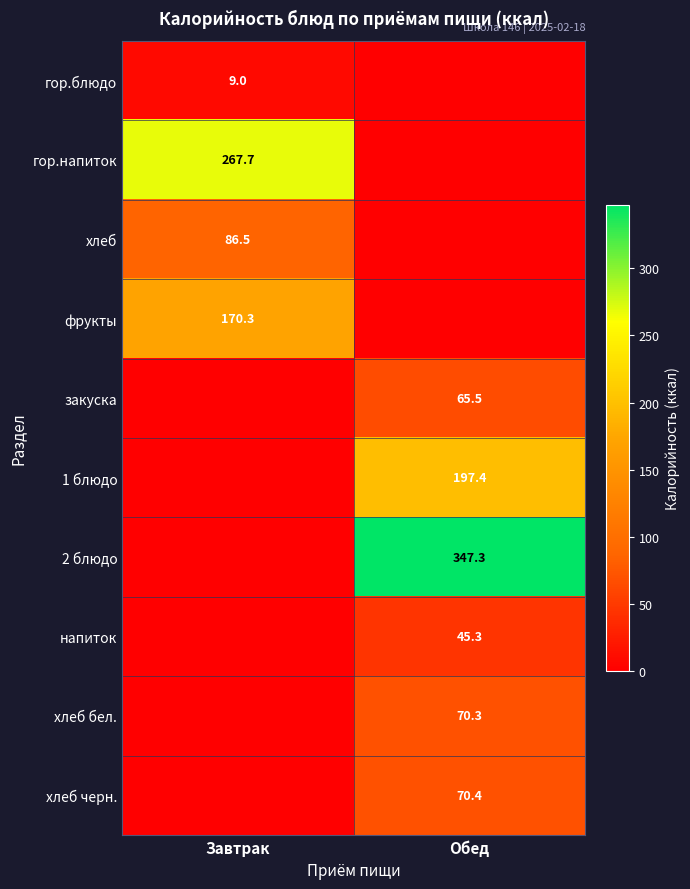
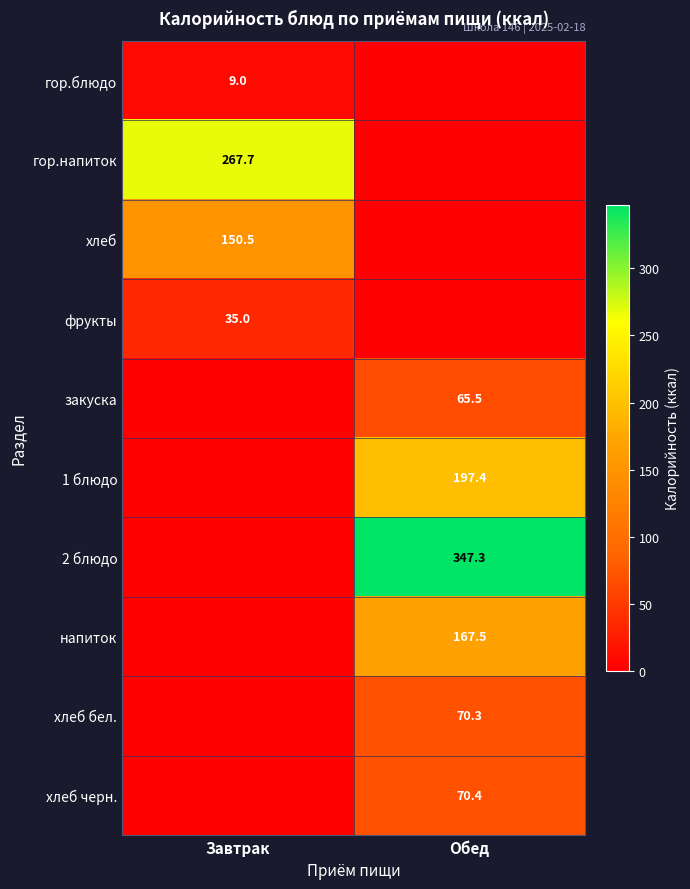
  {
    "гор.блюдо": {
      "Завтрак": 9.0
    },
    "гор.напиток": {
      "Завтрак": 267.7
    },
    "хлеб": {
-     "Завтрак": 86.5
+     "Завтрак": 150.5
    },
    "фрукты": {
-     "Завтрак": 170.3
+     "Завтрак": 35.0
    },
    "закуска": {
      "Обед": 65.5
    },
    "1 блюдо": {
      "Обед": 197.4
    },
    "2 блюдо": {
      "Обед": 347.3
    },
    "напиток": {
-     "Обед": 45.3
+     "Обед": 167.5
    },
    "хлеб бел.": {
      "Обед": 70.3
    },
    "хлеб черн.": {
      "Обед": 70.4
    }
  }
